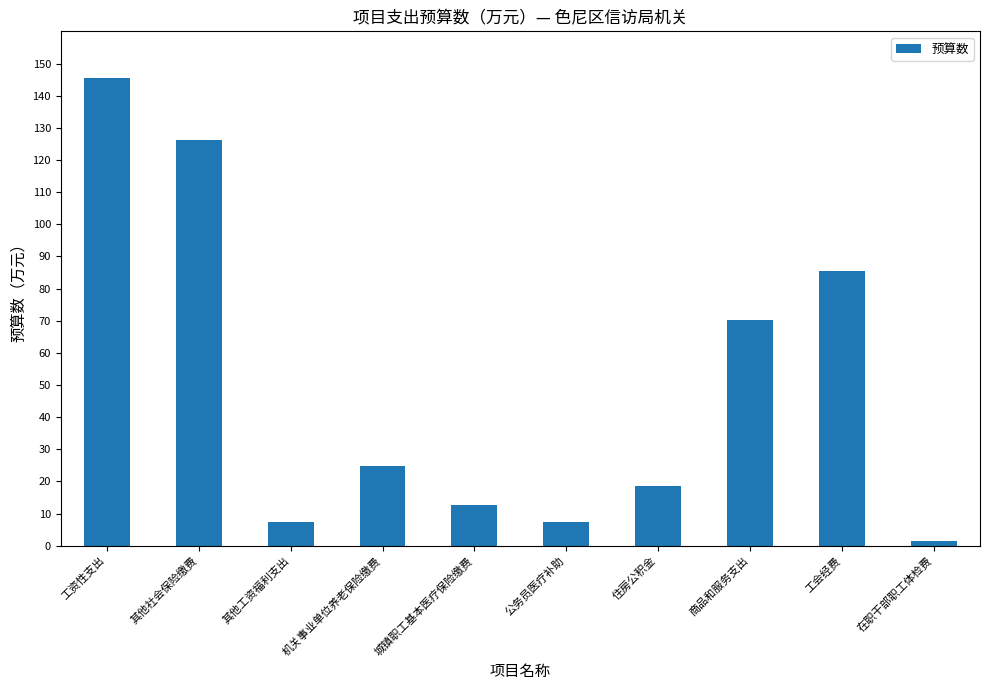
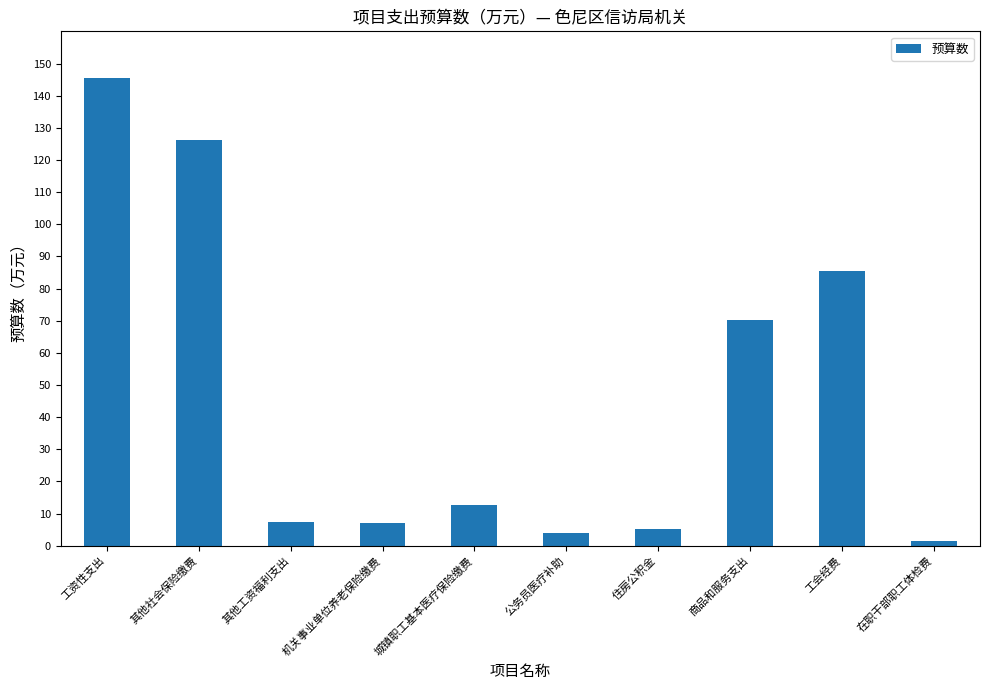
  {
    "工资性支出": 145,
    "其他社会保险缴费": 126,
    "其他工资福利支出": 7,
-   "机关事业单位养老保险缴费": 25,
+   "机关事业单位养老保险缴费": 7,
    "城镇职工基本医疗保险缴费": 13,
-   "公务员医疗补助": 7,
-   "住房公积金": 19,
+   "公务员医疗补助": 4,
+   "住房公积金": 5,
    "商品和服务支出": 70,
    "工会经费": 85,
    "在职干部职工体检费": 1
  }
